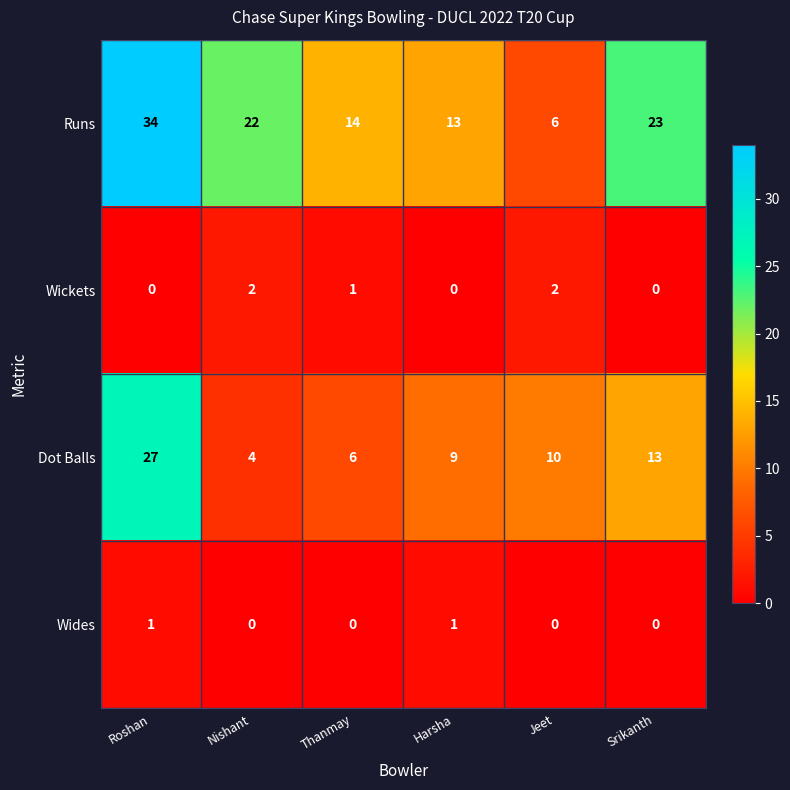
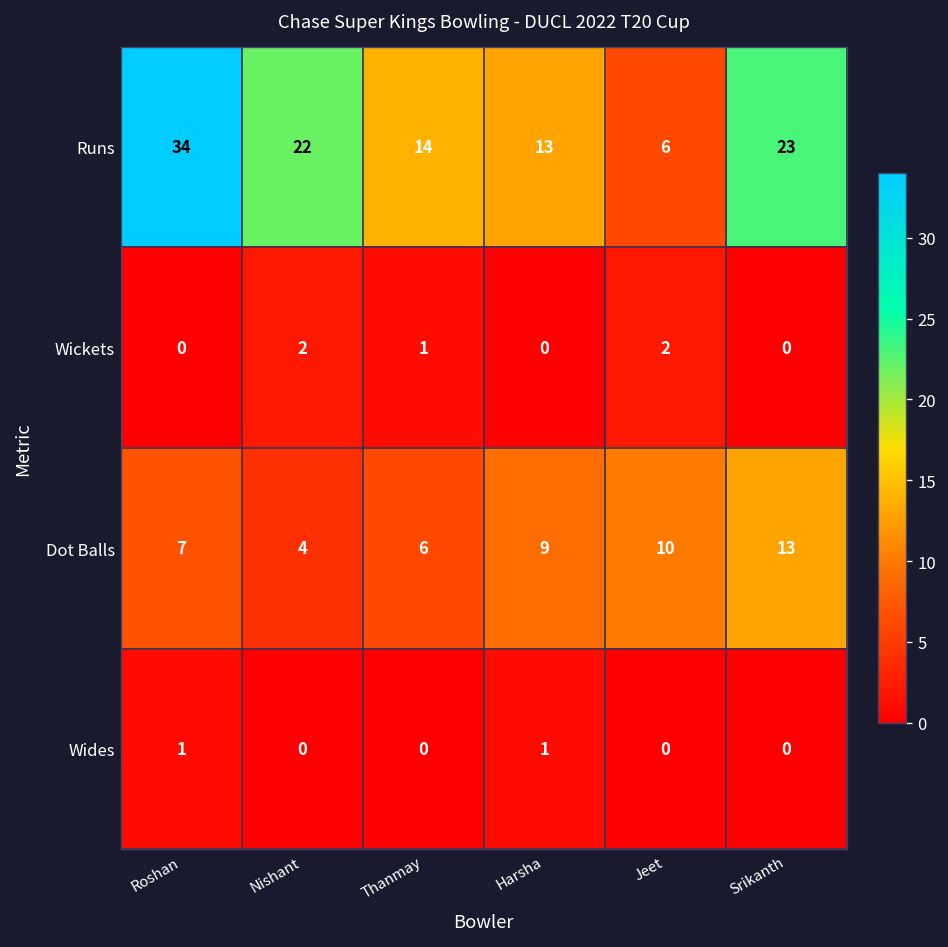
  {
    "Runs": {
      "Roshan": 34,
      "Nishant": 22,
      "Thanmay": 14,
      "Harsha": 13,
      "Jeet": 6,
      "Srikanth": 23
    },
    "Wickets": {
      "Roshan": 0,
      "Nishant": 2,
      "Thanmay": 1,
      "Harsha": 0,
      "Jeet": 2,
      "Srikanth": 0
    },
    "Dot Balls": {
-     "Roshan": 27,
+     "Roshan": 7,
      "Nishant": 4,
      "Thanmay": 6,
      "Harsha": 9,
      "Jeet": 10,
      "Srikanth": 13
    },
    "Wides": {
      "Roshan": 1,
      "Nishant": 0,
      "Thanmay": 0,
      "Harsha": 1,
      "Jeet": 0,
      "Srikanth": 0
    }
  }
